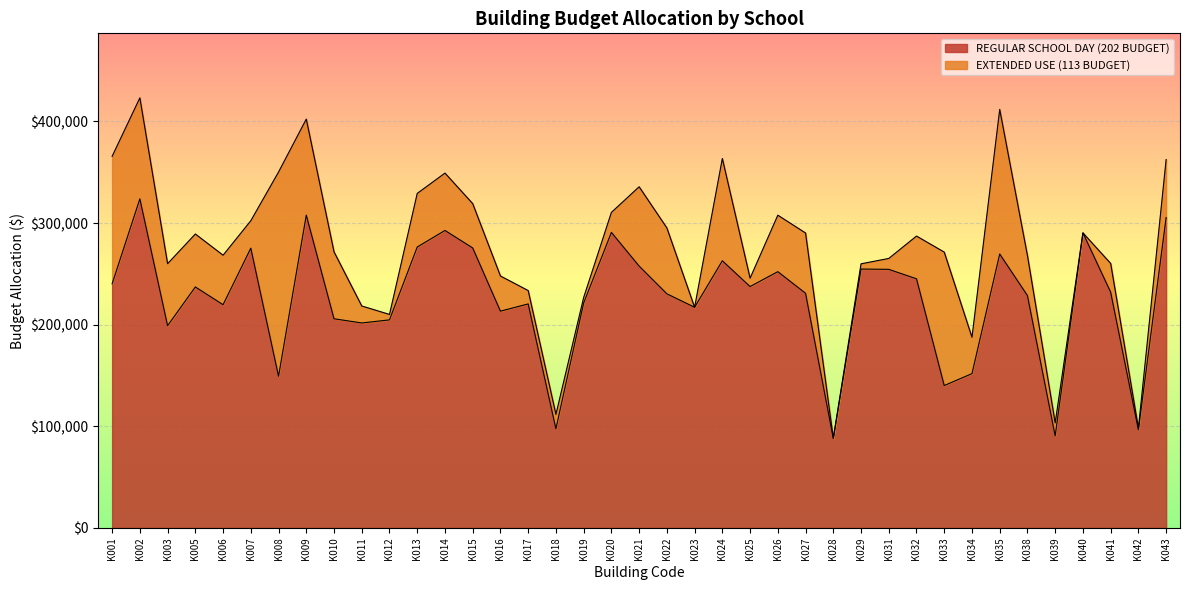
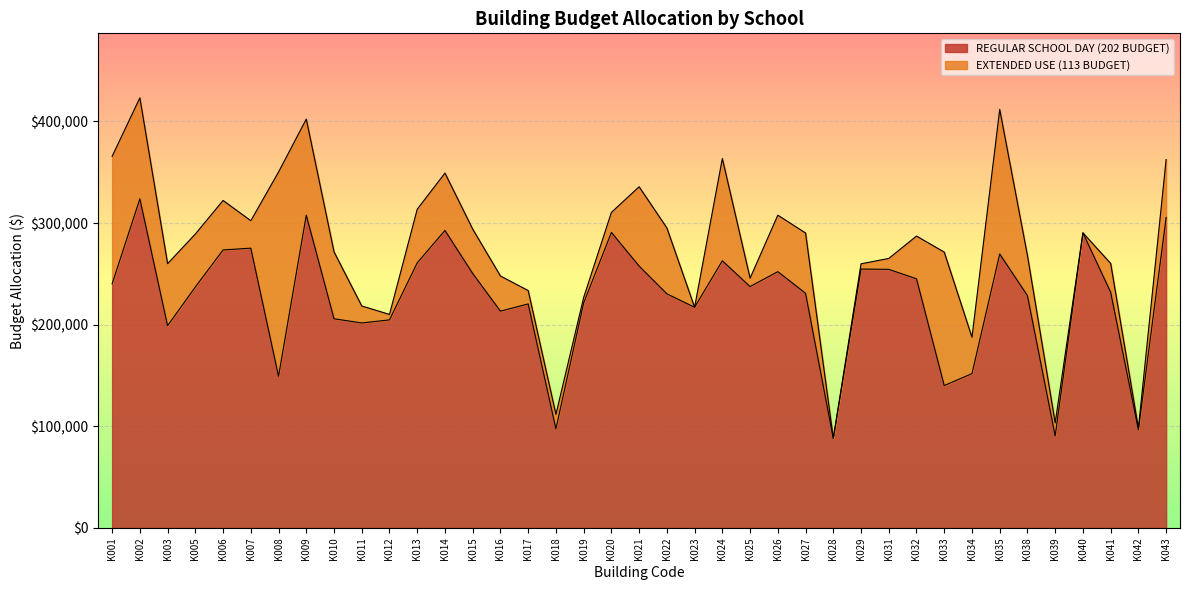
  {
    "REGULAR SCHOOL DAY (202 BUDGET)": {
      "K001": "$240,000",
      "K002": "$324,000",
      "K003": "$199,000",
      "K005": "$237,000",
-     "K006": "$220,000",
+     "K006": "$274,000",
      "K007": "$275,000",
      "K008": "$149,000",
      "K009": "$308,000",
      "K010": "$206,000",
      "K011": "$202,000",
      "K012": "$205,000",
-     "K013": "$276,000",
+     "K013": "$261,000",
      "K014": "$293,000",
-     "K015": "$275,000",
+     "K015": "$250,000",
      "K016": "$213,000",
      "K017": "$220,000",
      "K018": "$98,000",
      "K019": "$221,000",
      "K020": "$291,000",
      "K021": "$258,000",
      "K022": "$230,000",
      "K024": "$263,000",
      "K025": "$237,000",
      "K026": "$252,000",
      "K027": "$231,000",
      "K029": "$255,000",
      "K031": "$254,000",
      "K032": "$245,000",
      "K033": "$140,000",
      "K034": "$152,000",
      "K035": "$270,000",
      "K038": "$229,000",
      "K039": "$91,000",
      "K041": "$232,000",
      "K043": "$305,000"
    },
    "EXTENDED USE (113 BUDGET)": {
      "K001": "$125,000",
      "K002": "$99,000",
      "K003": "$61,000",
      "K005": "$52,000",
      "K006": "$49,000",
      "K007": "$27,000",
      "K008": "$201,000",
      "K009": "$95,000",
      "K010": "$66,000",
      "K011": "$17,000",
      "K012": "$5,000",
      "K013": "$53,000",
      "K014": "$56,000",
      "K015": "$44,000",
      "K016": "$35,000",
      "K017": "$13,000",
      "K018": "$14,000",
      "K019": "$5,000",
      "K020": "$20,000",
      "K021": "$78,000",
      "K022": "$65,000",
      "K024": "$101,000",
      "K025": "$8,000",
      "K026": "$56,000",
      "K027": "$59,000",
      "K029": "$5,000",
      "K031": "$11,000",
      "K032": "$42,000",
      "K033": "$131,000",
      "K034": "$36,000",
      "K035": "$142,000",
      "K038": "$39,000",
      "K039": "$13,000",
      "K041": "$28,000",
      "K043": "$57,000"
    }
  }
